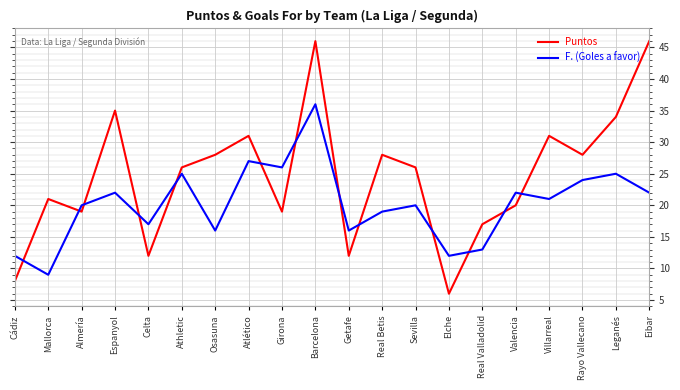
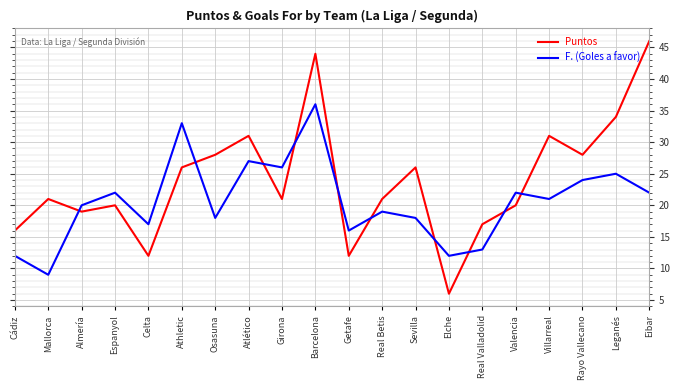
  {
    "Puntos": {
-     "Cádiz": 8,
+     "Cádiz": 16,
      "Mallorca": 21,
      "Almería": 19,
-     "Espanyol": 35,
+     "Espanyol": 20,
      "Celta": 12,
      "Athletic": 26,
      "Osasuna": 28,
      "Atlético": 31,
-     "Girona": 19,
-     "Barcelona": 46,
+     "Girona": 21,
+     "Barcelona": 44,
      "Getafe": 12,
-     "Real Betis": 28,
+     "Real Betis": 21,
      "Sevilla": 26,
      "Elche": 6,
      "Real Valladolid": 17,
      "Valencia": 20,
      "Villarreal": 31,
      "Rayo Vallecano": 28,
      "Leganés": 34,
      "Eibar": 46
    },
    "F. (Goles a favor)": {
      "Cádiz": 12,
      "Mallorca": 9,
      "Almería": 20,
      "Espanyol": 22,
      "Celta": 17,
-     "Athletic": 25,
-     "Osasuna": 16,
+     "Athletic": 33,
+     "Osasuna": 18,
      "Atlético": 27,
      "Girona": 26,
      "Barcelona": 36,
      "Getafe": 16,
      "Real Betis": 19,
-     "Sevilla": 20,
+     "Sevilla": 18,
      "Elche": 12,
      "Real Valladolid": 13,
      "Valencia": 22,
      "Villarreal": 21,
      "Rayo Vallecano": 24,
      "Leganés": 25,
      "Eibar": 22
    }
  }
